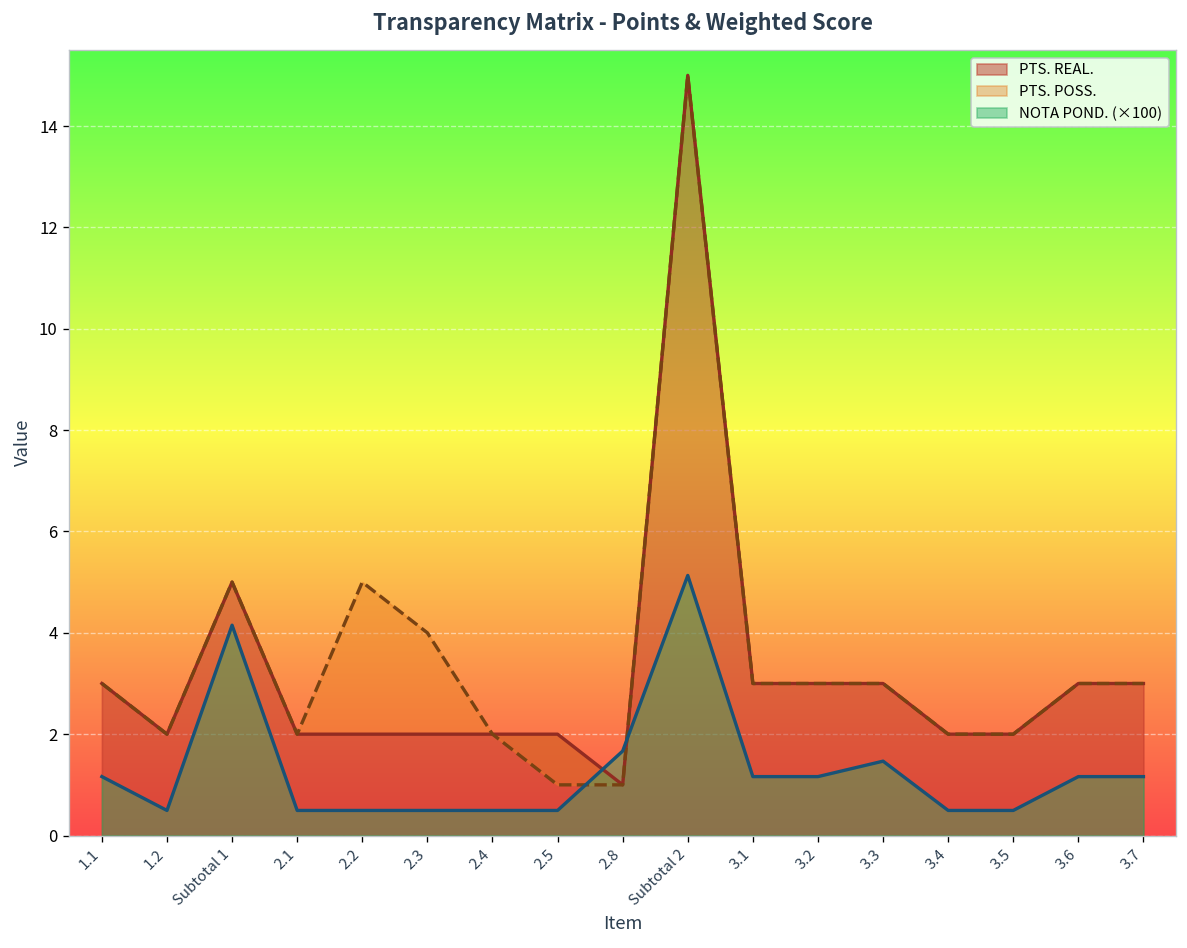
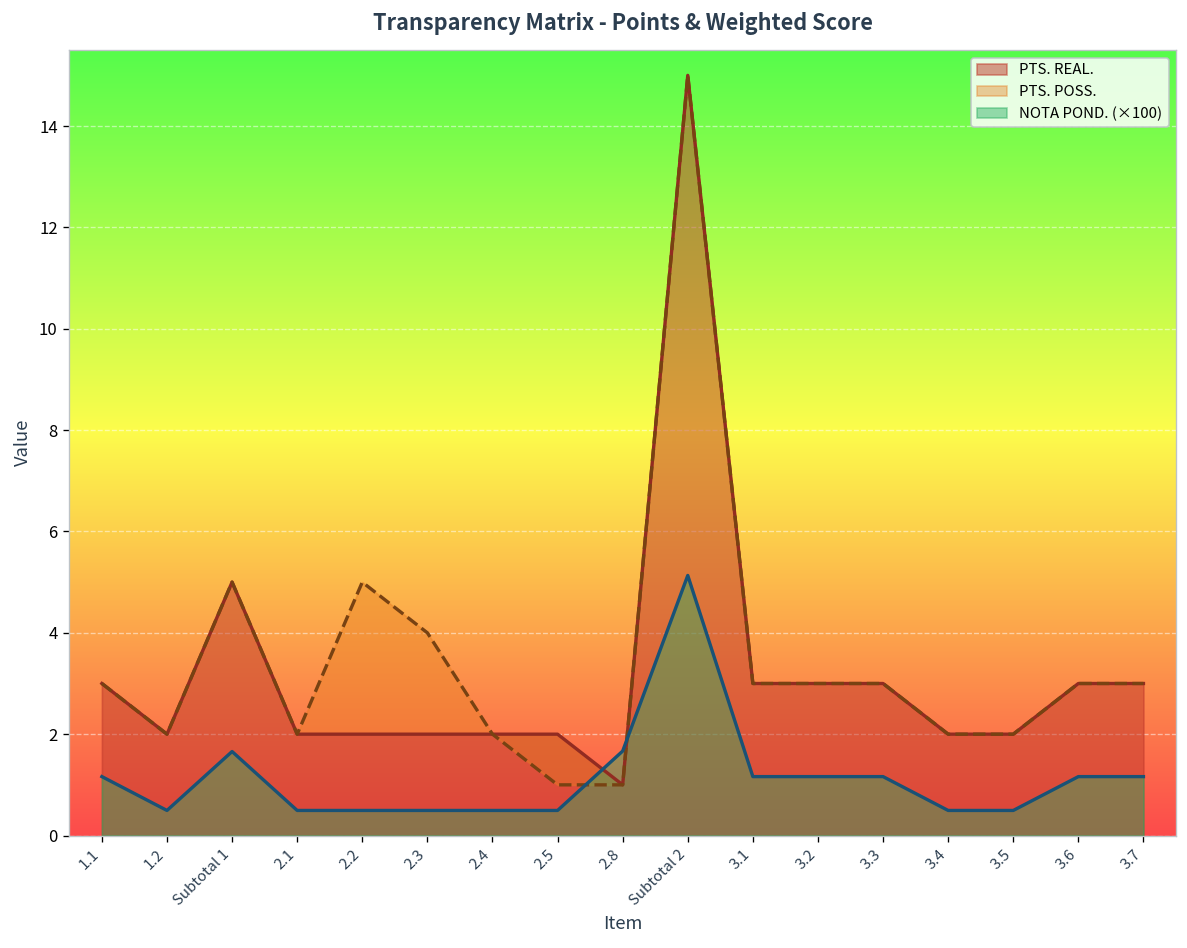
  {
    "PTS. REAL.": {
      "2.2": 2.0,
      "2.3": 2.0
    },
    "NOTA POND. (×100)": {
      "1.1": 1.2,
      "1.2": 0.5,
-     "Subtotal 1": 4.2,
+     "Subtotal 1": 1.7,
      "2.1": 0.5,
      "2.2": 0.5,
      "2.3": 0.5,
      "2.4": 0.5,
      "2.5": 0.5,
      "2.8": 1.7,
      "Subtotal 2": 5.1,
      "3.1": 1.2,
      "3.2": 1.2,
-     "3.3": 1.5,
+     "3.3": 1.2,
      "3.4": 0.5,
      "3.5": 0.5,
      "3.6": 1.2,
      "3.7": 1.2
    }
  }
